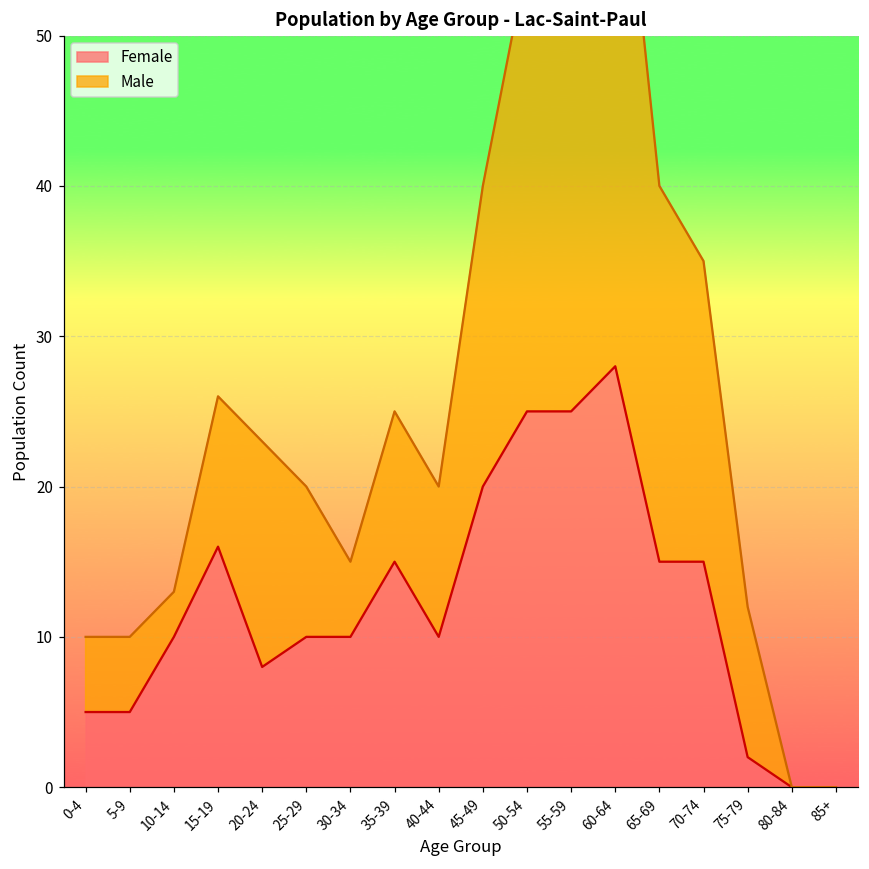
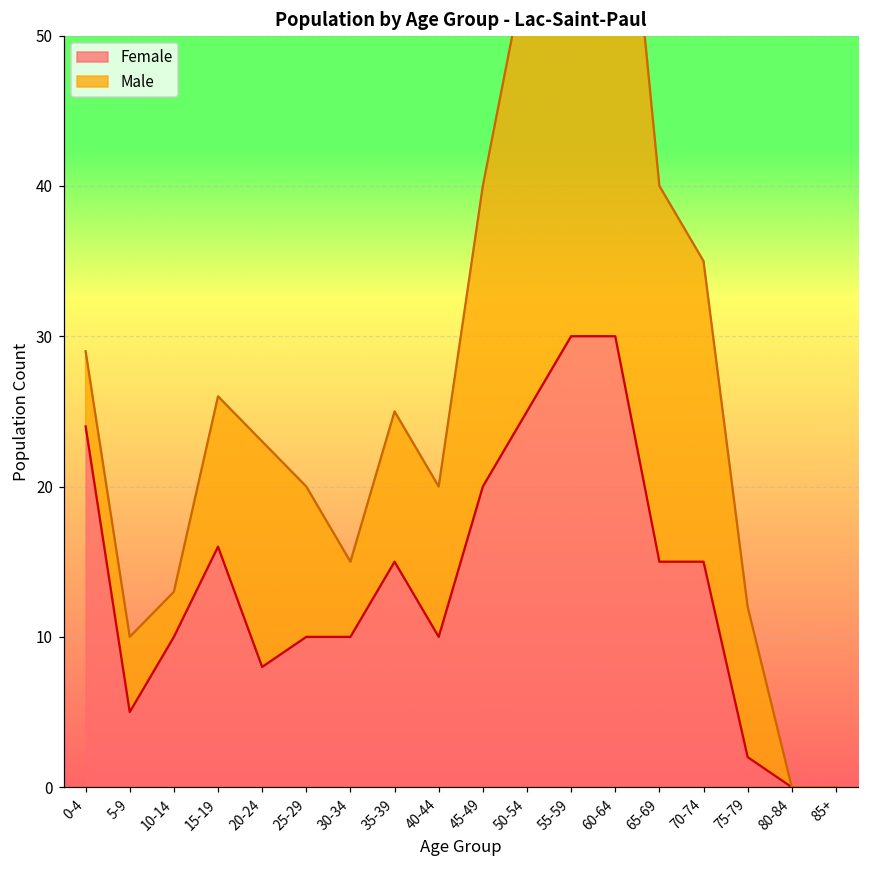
  {
    "Female": {
-     "0-4": 5,
+     "0-4": 24,
      "5-9": 5,
      "10-14": 10,
      "15-19": 16,
      "20-24": 8,
      "25-29": 10,
      "30-34": 10,
      "35-39": 15,
      "40-44": 10,
      "45-49": 20,
      "50-54": 25,
-     "55-59": 25,
-     "60-64": 28,
+     "55-59": 30,
+     "60-64": 30,
      "65-69": 15,
      "70-74": 15,
      "75-79": 2
    },
    "Male": {
      "0-4": 5,
      "5-9": 5,
      "10-14": 3,
      "15-19": 10,
      "20-24": 15,
      "25-29": 10,
      "30-34": 5,
      "35-39": 10,
      "40-44": 10,
      "45-49": 20,
      "65-69": 25,
      "70-74": 20,
      "75-79": 10
    }
  }
